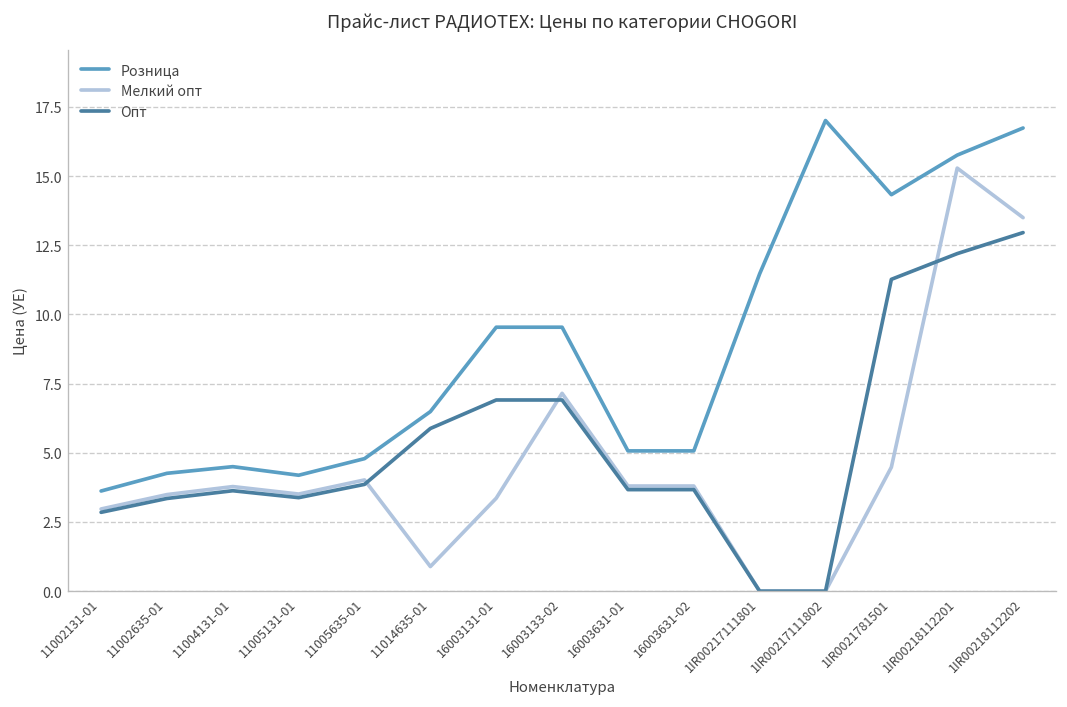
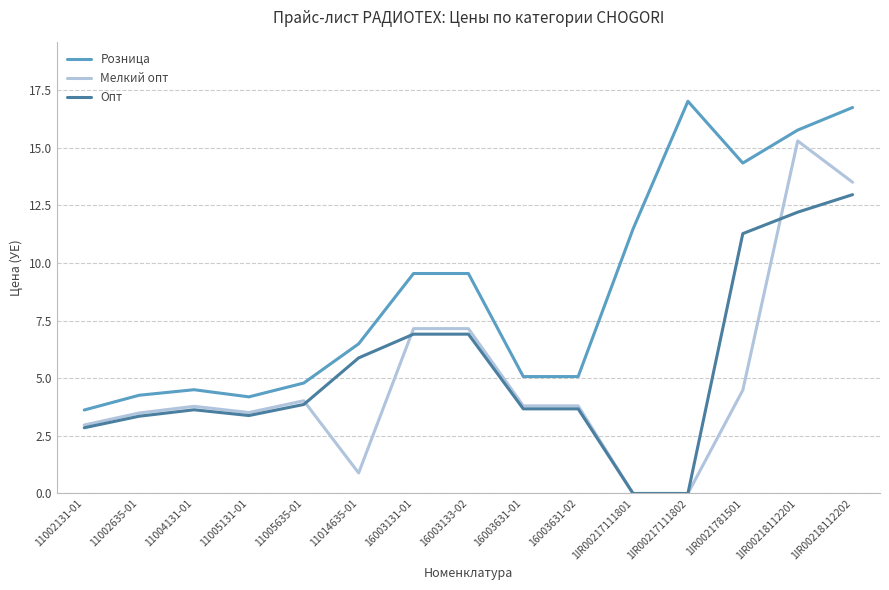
  {
    "Мелкий опт": {
      "11002131-01": 3.0,
      "11002635-01": 3.5,
      "11004131-01": 3.8,
      "11005131-01": 3.5,
      "11005635-01": 4.0,
      "11014635-01": 0.9,
-     "16003131-01": 3.4,
+     "16003131-01": 7.2,
      "16003133-02": 7.2,
      "16003631-01": 3.8,
      "16003631-02": 3.8,
      "1IR0021781501": 4.5,
      "1IR00218112201": 15.3,
      "1IR00218112202": 13.5
    }
  }
